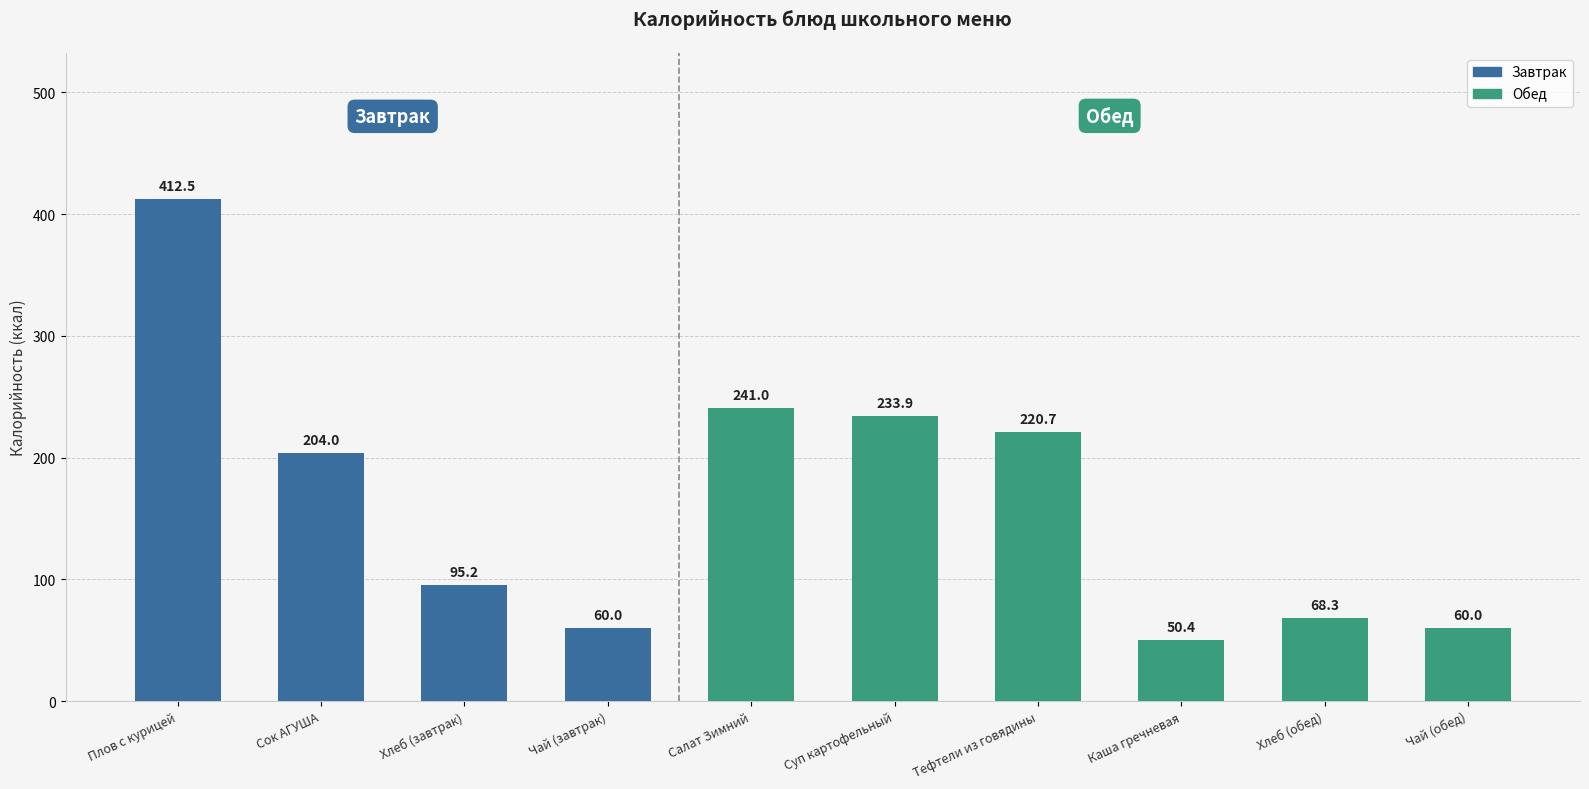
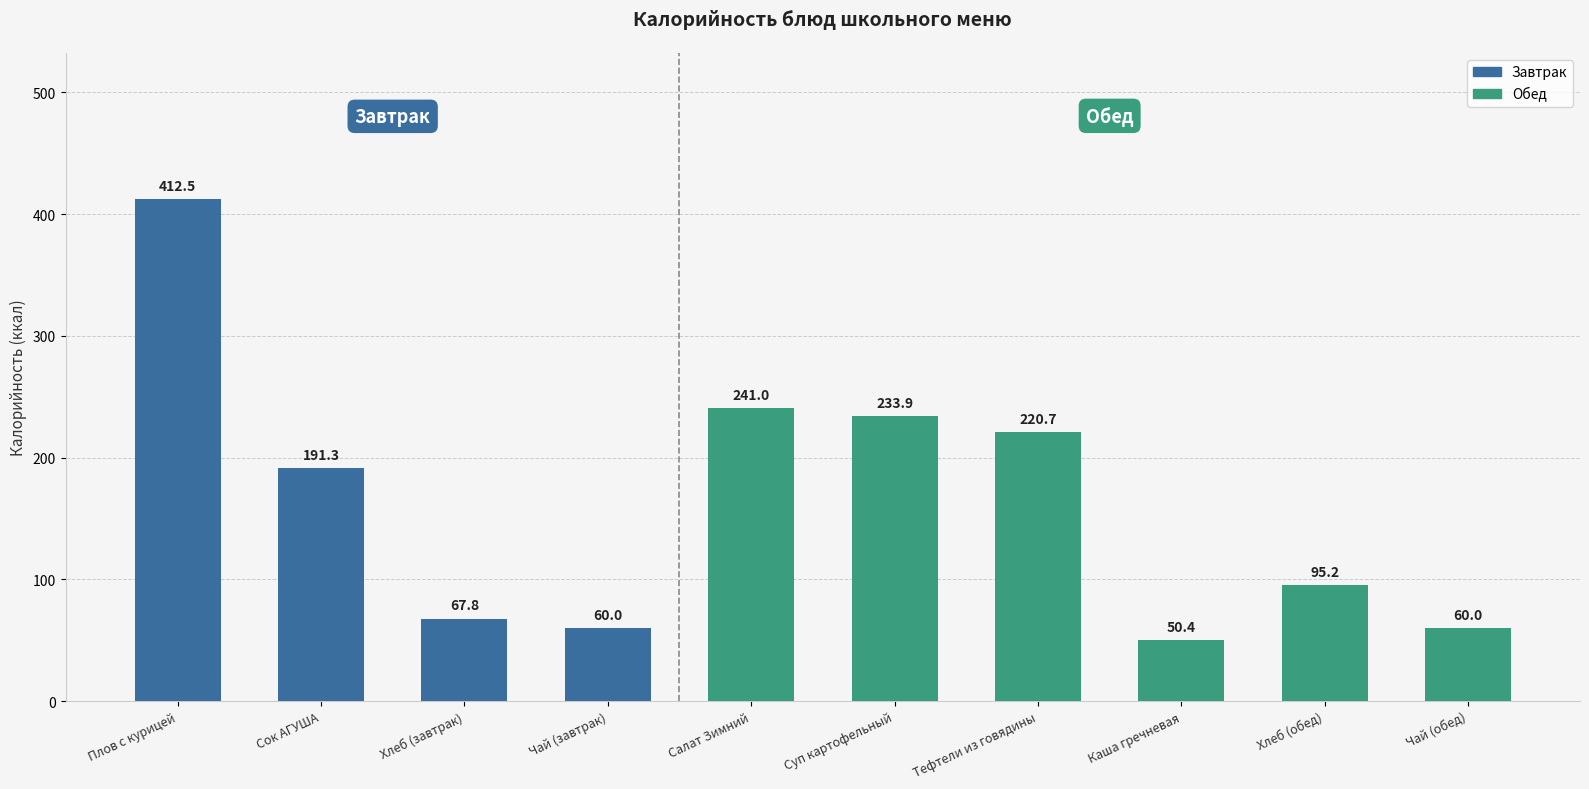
  {
    "Плов с курицей": 412.5,
-   "Сок АГУША": 204.0,
-   "Хлеб (завтрак)": 95.2,
+   "Сок АГУША": 191.3,
+   "Хлеб (завтрак)": 67.8,
    "Чай (завтрак)": 60.0,
    "Салат Зимний": 241.0,
    "Суп картофельный": 233.9,
    "Тефтели из говядины": 220.7,
    "Каша гречневая": 50.4,
-   "Хлеб (обед)": 68.3,
+   "Хлеб (обед)": 95.2,
    "Чай (обед)": 60.0
  }
